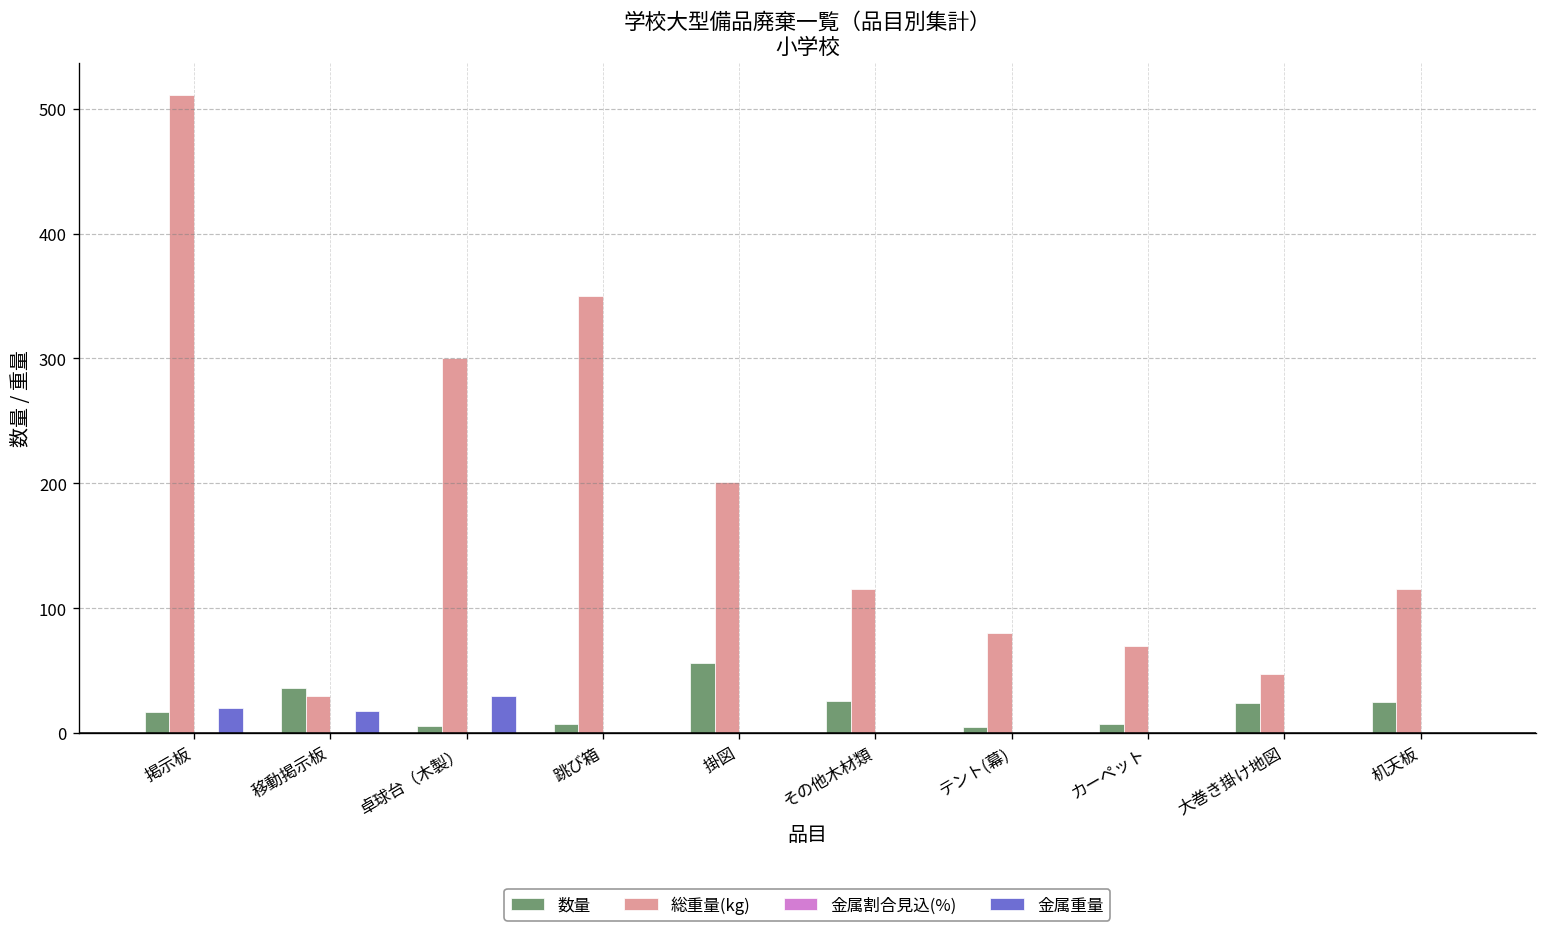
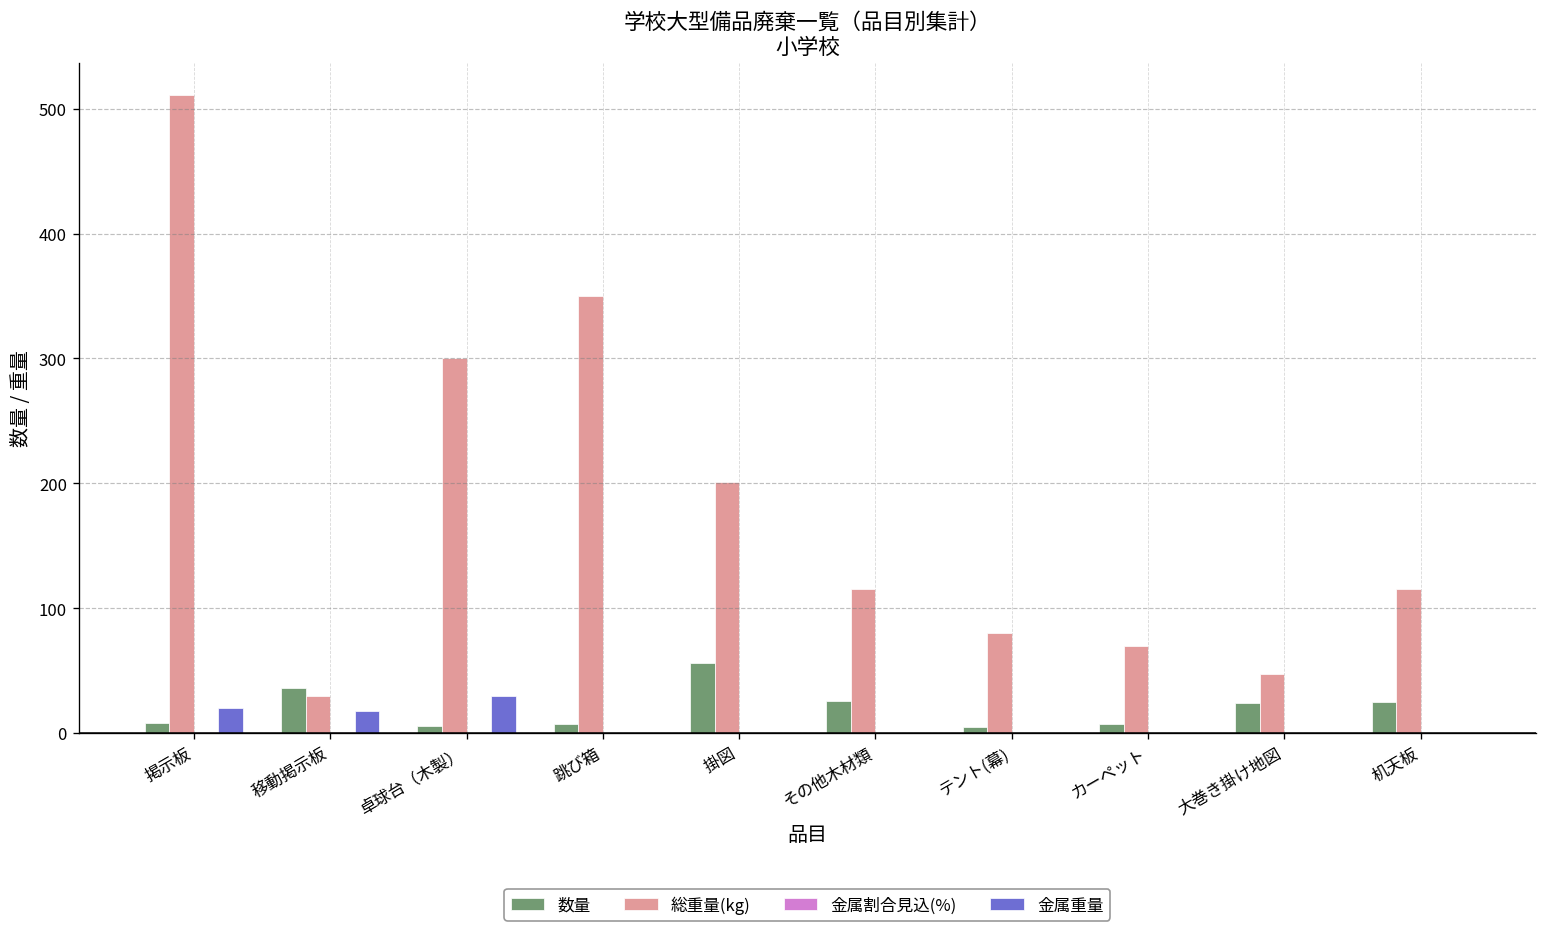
  {
    "数量": {
-     "掲示板": 17,
+     "掲示板": 8,
      "移動掲示板": 36,
      "卓球台（木製）": 6,
      "跳び箱": 7,
      "掛図": 56,
      "その他木材類": 26,
      "テント(幕)": 5,
      "カーペット": 7,
      "大巻き掛け地図": 24,
      "机天板": 25
    },
    "総重量(kg)": {
      "掲示板": 511,
      "移動掲示板": 30,
      "卓球台（木製）": 300,
      "跳び箱": 350,
      "掛図": 201,
      "その他木材類": 115,
      "テント(幕)": 80,
      "カーペット": 70,
      "大巻き掛け地図": 47,
      "机天板": 115
    },
    "金属割合見込(%)": {
      "跳び箱": 0,
      "掛図": 0,
      "その他木材類": 0,
      "テント(幕)": 0,
      "カーペット": 0,
      "大巻き掛け地図": 0,
      "机天板": 0
    },
    "金属重量": {
      "掲示板": 20,
      "移動掲示板": 18,
      "卓球台（木製）": 30,
      "跳び箱": 0,
      "掛図": 0,
      "その他木材類": 0,
      "テント(幕)": 0,
      "カーペット": 0,
      "大巻き掛け地図": 0,
      "机天板": 0
    }
  }
